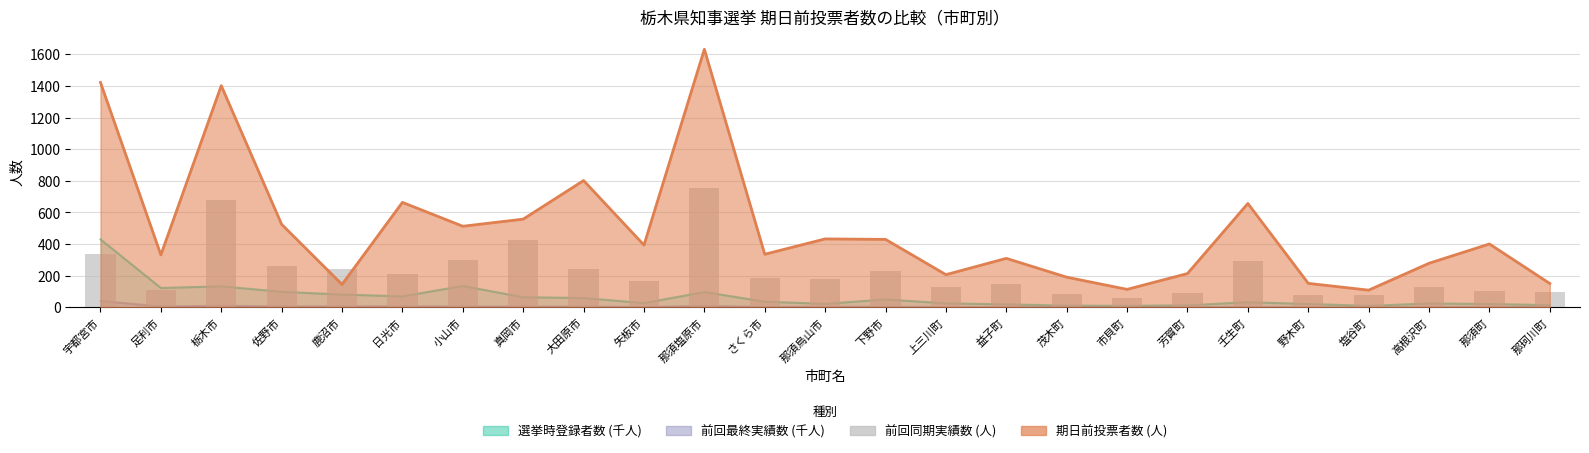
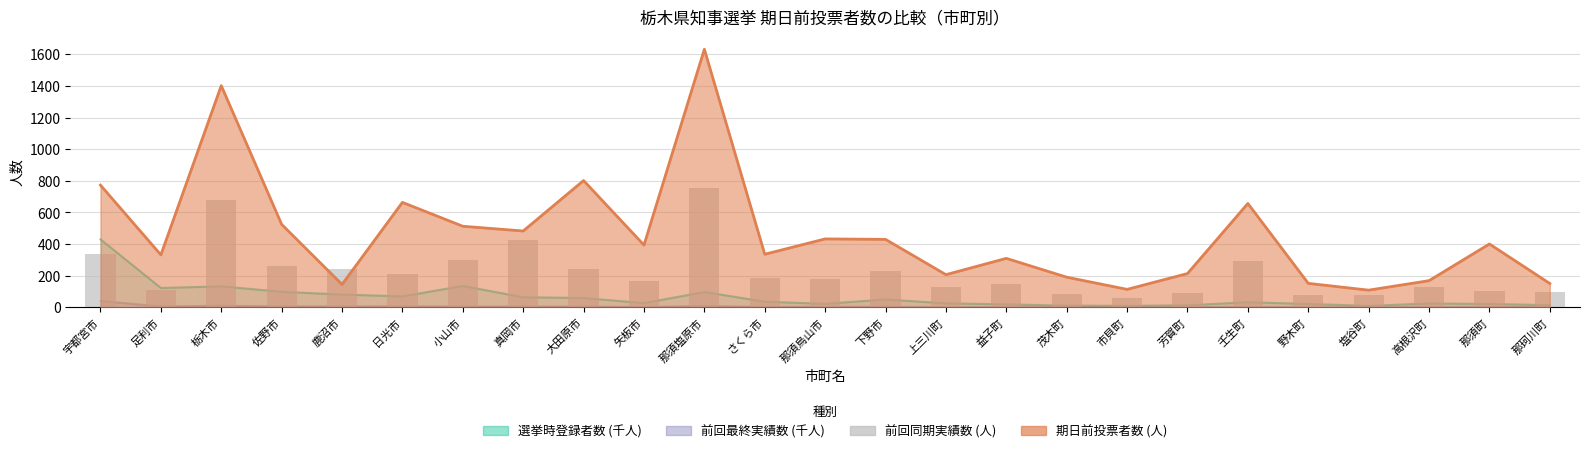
  {
    "期日前投票者数 (人)": {
-     "宇都宮市": 1420,
+     "宇都宮市": 770,
      "足利市": 330,
      "栃木市": 1400,
      "佐野市": 530,
      "鹿沼市": 150,
      "日光市": 660,
      "小山市": 510,
-     "真岡市": 560,
+     "真岡市": 480,
      "大田原市": 800,
      "矢板市": 390,
      "那須塩原市": 1630,
      "さくら市": 340,
      "那須烏山市": 430,
      "下野市": 430,
      "上三川町": 210,
      "益子町": 310,
      "茂木町": 190,
      "市貝町": 110,
      "芳賀町": 210,
      "壬生町": 660,
      "野木町": 150,
      "塩谷町": 110,
-     "高根沢町": 280,
+     "高根沢町": 170,
      "那須町": 400,
      "那珂川町": 150
    }
  }
